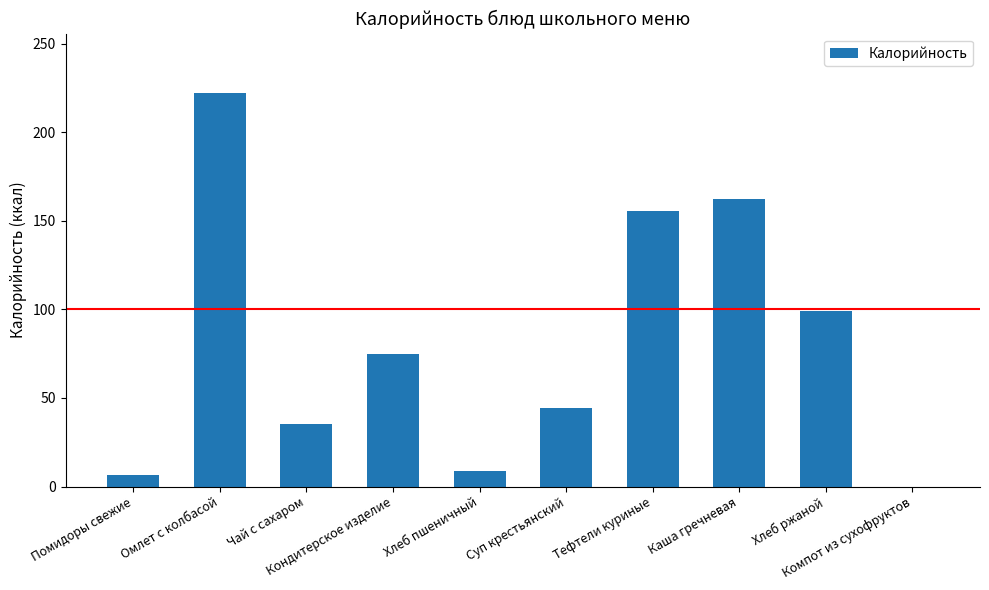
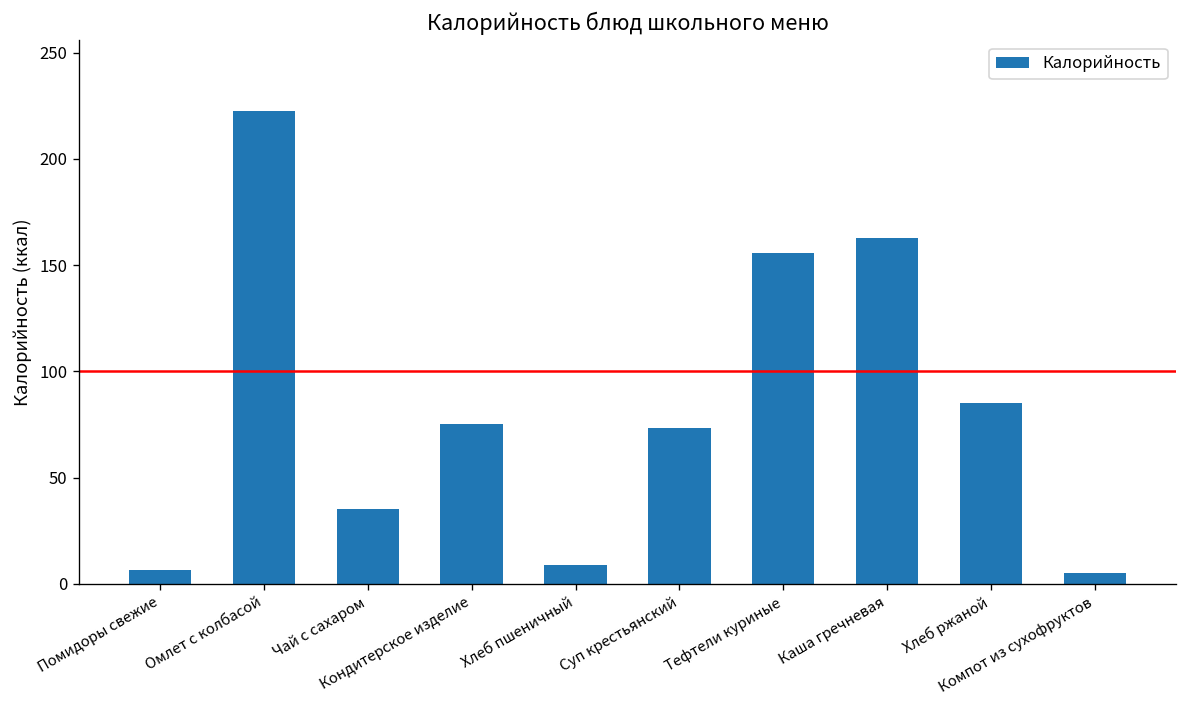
  {
    "Помидоры свежие": 7,
    "Омлет с колбасой": 222,
    "Чай с сахаром": 35,
    "Кондитерское изделие": 75,
    "Хлеб пшеничный": 9,
-   "Суп крестьянский": 45,
+   "Суп крестьянский": 74,
    "Тефтели куриные": 156,
    "Каша гречневая": 163,
-   "Хлеб ржаной": 99,
-   "Компот из сухофруктов": 0
+   "Хлеб ржаной": 85,
+   "Компот из сухофруктов": 5
  }
